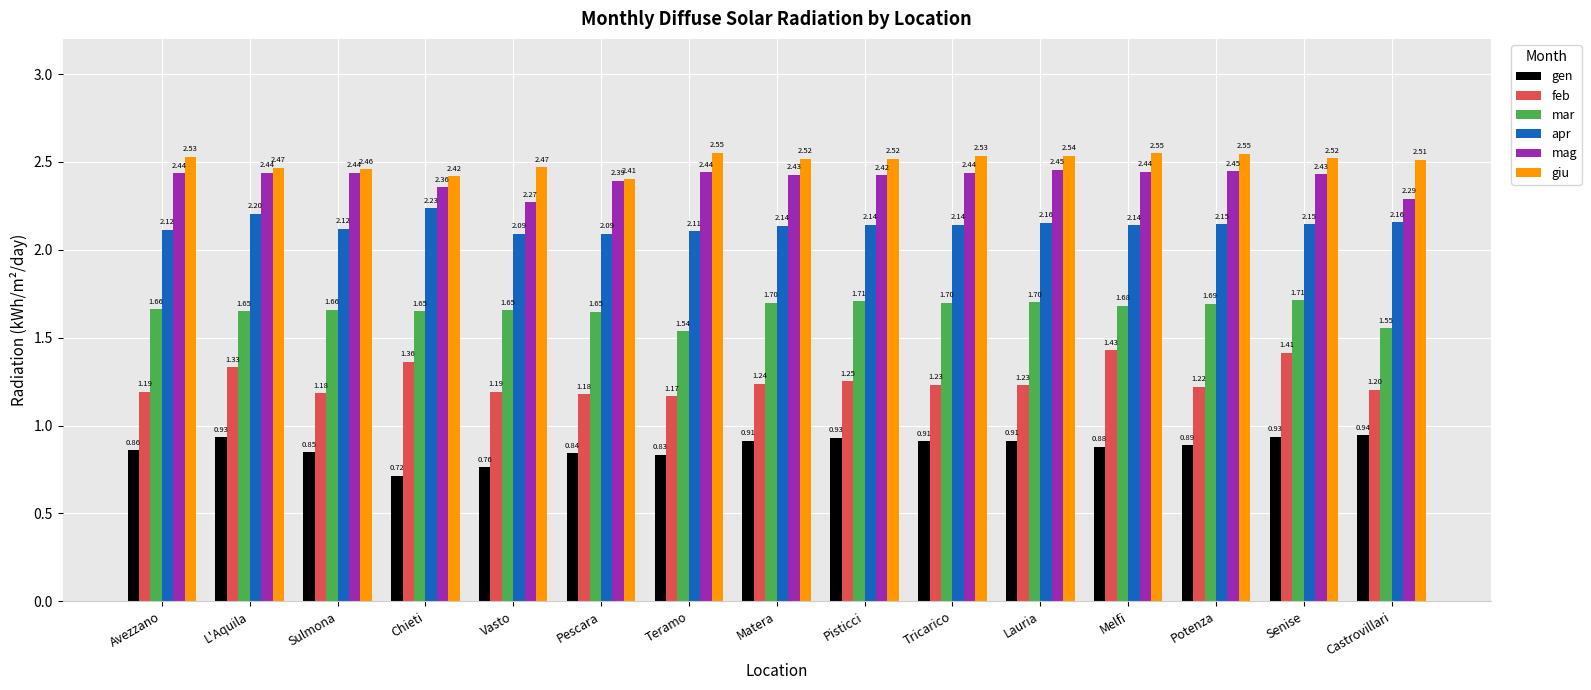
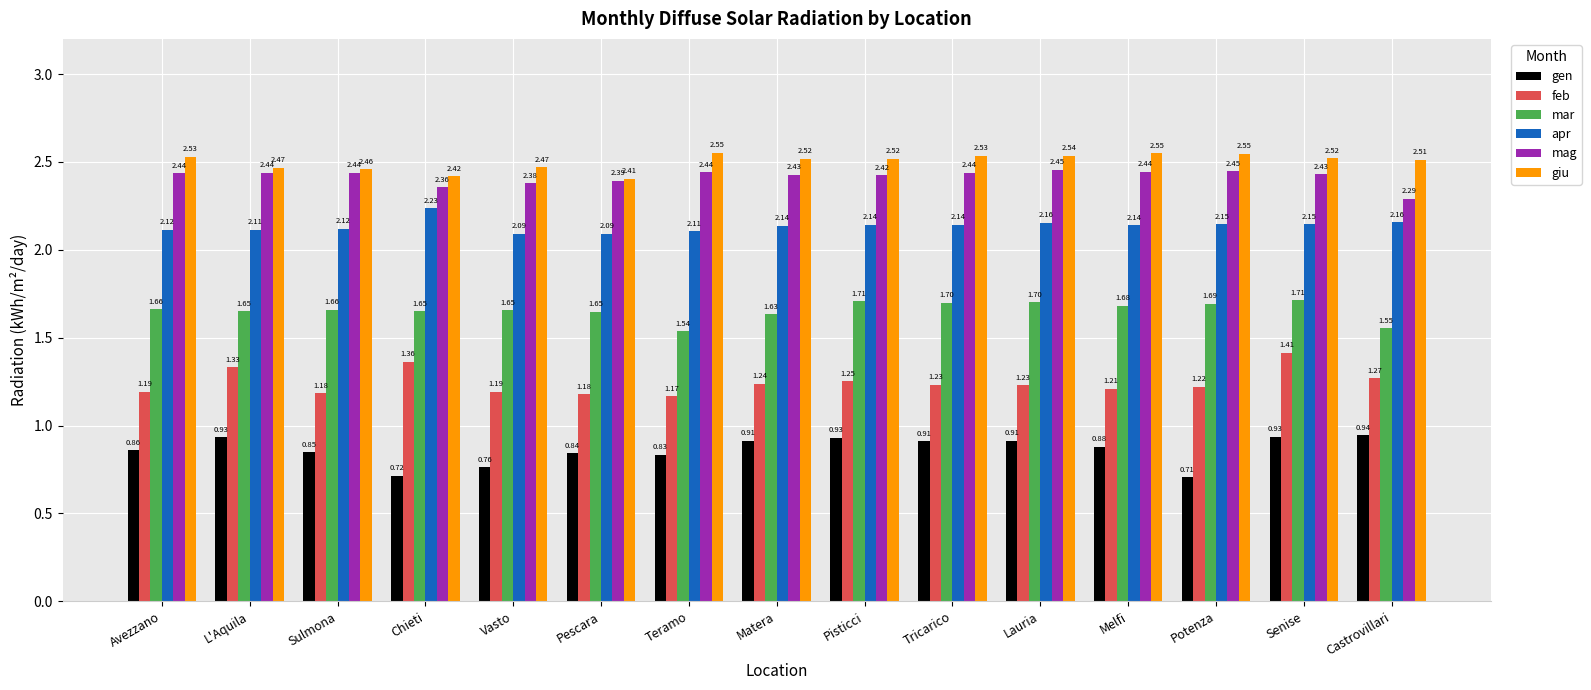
  {
    "gen": {
      "Avezzano": 0.86,
      "L'Aquila": 0.93,
      "Sulmona": 0.85,
      "Chieti": 0.72,
      "Vasto": 0.76,
      "Pescara": 0.84,
      "Teramo": 0.83,
      "Matera": 0.91,
      "Pisticci": 0.93,
      "Tricarico": 0.91,
      "Lauria": 0.91,
      "Melfi": 0.88,
-     "Potenza": 0.89,
+     "Potenza": 0.71,
      "Senise": 0.93,
      "Castrovillari": 0.94
    },
    "feb": {
      "Avezzano": 1.19,
      "L'Aquila": 1.33,
      "Sulmona": 1.18,
      "Chieti": 1.36,
      "Vasto": 1.19,
      "Pescara": 1.18,
      "Teramo": 1.17,
      "Matera": 1.24,
      "Pisticci": 1.25,
      "Tricarico": 1.23,
      "Lauria": 1.23,
-     "Melfi": 1.43,
+     "Melfi": 1.21,
      "Potenza": 1.22,
      "Senise": 1.41,
-     "Castrovillari": 1.20
+     "Castrovillari": 1.27
    },
    "mar": {
      "Avezzano": 1.66,
      "L'Aquila": 1.65,
      "Sulmona": 1.66,
      "Chieti": 1.65,
      "Vasto": 1.65,
      "Pescara": 1.65,
      "Teramo": 1.54,
-     "Matera": 1.70,
+     "Matera": 1.63,
      "Pisticci": 1.71,
      "Tricarico": 1.70,
      "Lauria": 1.70,
      "Melfi": 1.68,
      "Potenza": 1.69,
      "Senise": 1.71,
      "Castrovillari": 1.55
    },
    "apr": {
      "Avezzano": 2.12,
-     "L'Aquila": 2.20,
+     "L'Aquila": 2.11,
      "Sulmona": 2.12,
      "Chieti": 2.23,
      "Vasto": 2.09,
      "Pescara": 2.09,
      "Teramo": 2.11,
      "Matera": 2.14,
      "Pisticci": 2.14,
      "Tricarico": 2.14,
      "Lauria": 2.16,
      "Melfi": 2.14,
      "Potenza": 2.15,
      "Senise": 2.15,
      "Castrovillari": 2.16
    },
    "mag": {
      "Avezzano": 2.44,
      "L'Aquila": 2.44,
      "Sulmona": 2.44,
      "Chieti": 2.36,
-     "Vasto": 2.27,
+     "Vasto": 2.38,
      "Teramo": 2.44,
      "Matera": 2.43,
      "Pisticci": 2.42,
      "Tricarico": 2.44,
      "Lauria": 2.45,
      "Melfi": 2.44,
      "Potenza": 2.45,
      "Senise": 2.43,
      "Castrovillari": 2.29
    },
    "giu": {
      "Avezzano": 2.53,
      "L'Aquila": 2.47,
      "Sulmona": 2.46,
      "Chieti": 2.42,
      "Vasto": 2.47,
      "Teramo": 2.55,
      "Matera": 2.52,
      "Pisticci": 2.52,
      "Tricarico": 2.53,
      "Lauria": 2.54,
      "Melfi": 2.55,
      "Potenza": 2.55,
      "Senise": 2.52,
      "Castrovillari": 2.51
    }
  }
